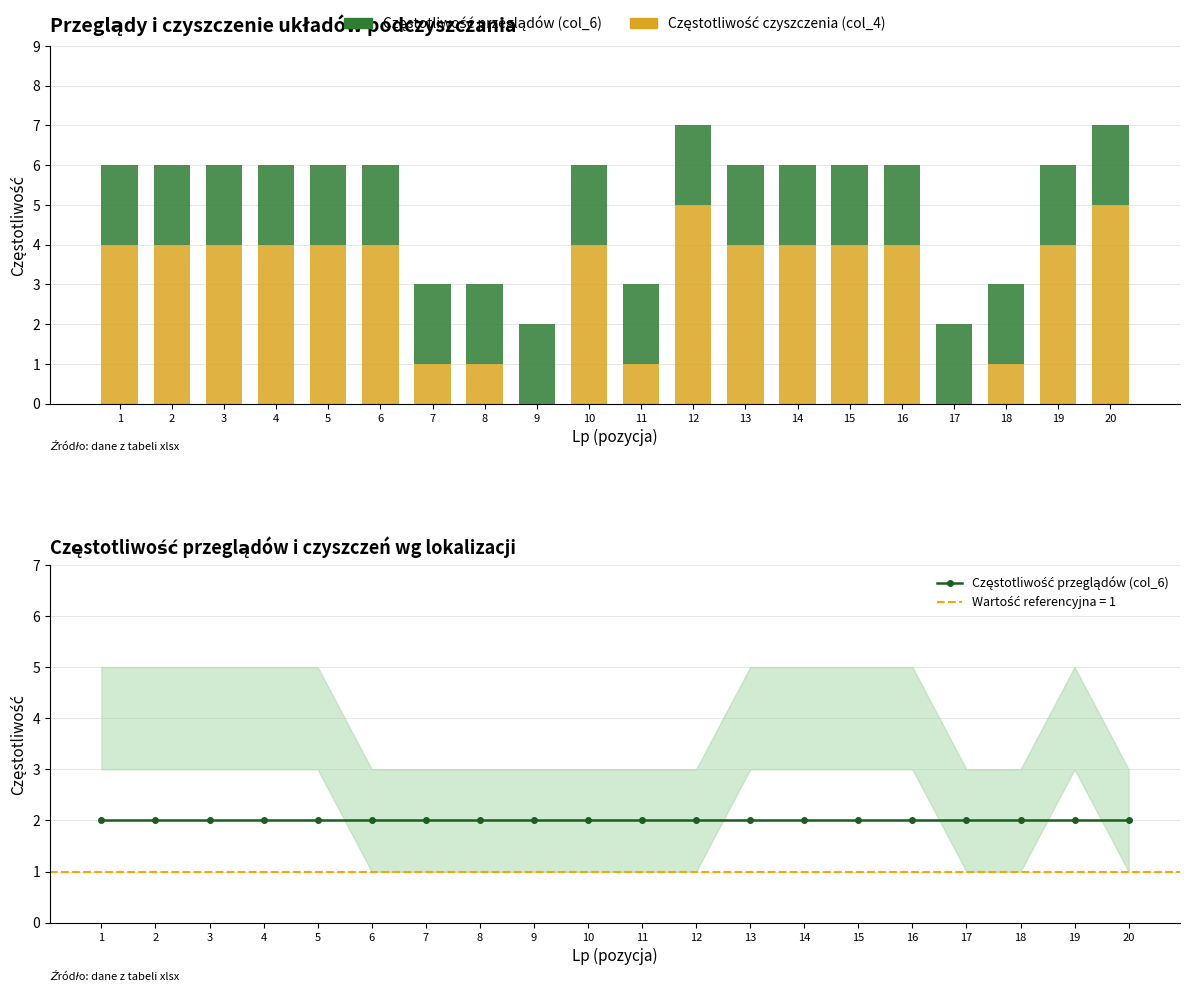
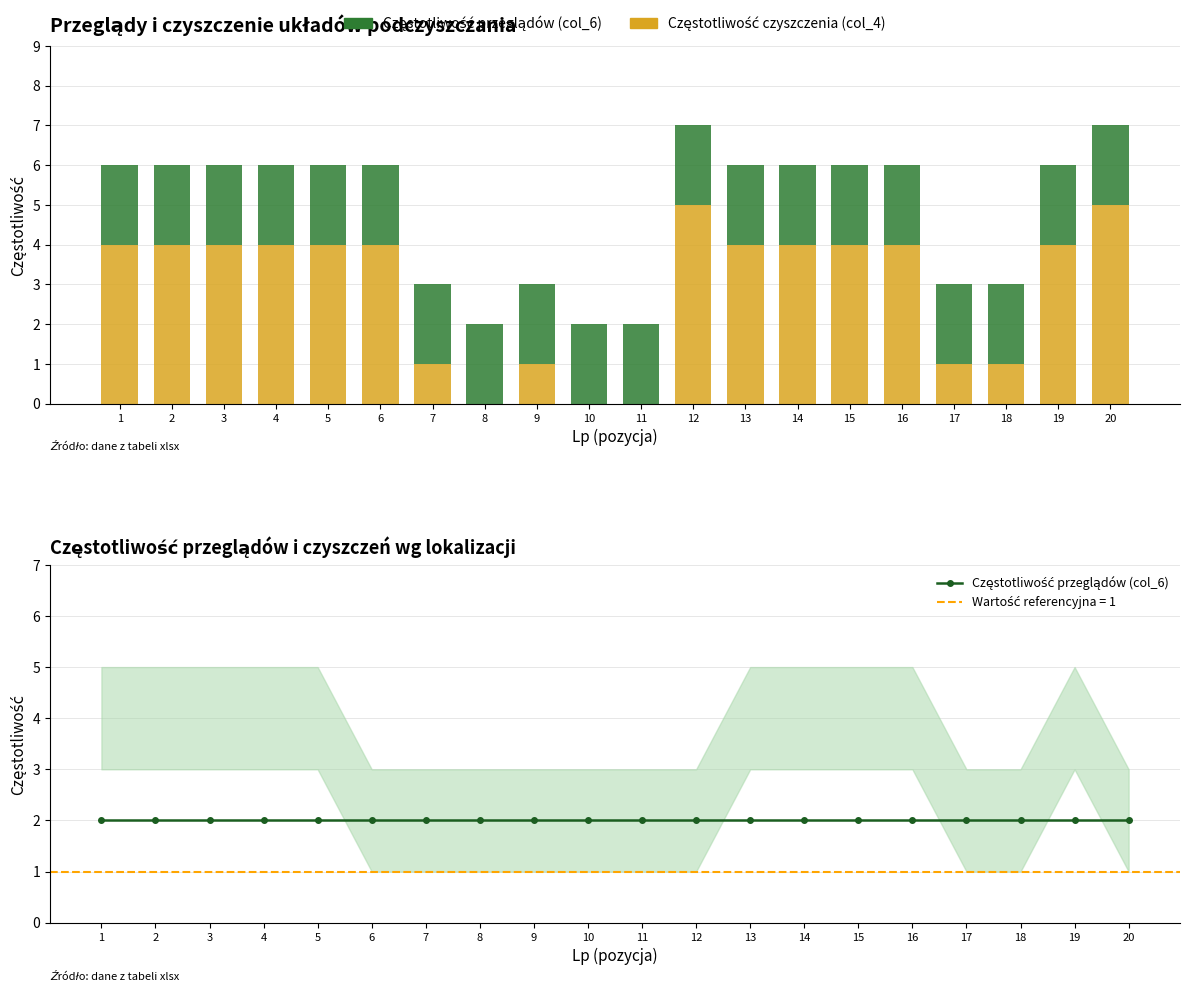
  {
    "Przeglądy i czyszczenie układów podczyszczania": {
      "Częstotliwość czyszczenia (col_4)": {
        "1": 4,
        "2": 4,
        "3": 4,
        "4": 4,
        "5": 4,
        "6": 4,
        "7": 1,
-       "8": 1,
-       "9": 0,
-       "10": 4,
-       "11": 1,
+       "8": 0,
+       "9": 1,
+       "10": 0,
+       "11": 0,
        "12": 5,
        "13": 4,
        "14": 4,
        "15": 4,
        "16": 4,
-       "17": 0,
+       "17": 1,
        "18": 1,
        "19": 4,
        "20": 5
      }
    },
    "Częstotliwość przeglądów i czyszczeń wg lokalizacji": {
      "Częstotliwość przeglądów (col_6)": {
        "1": 2.0,
        "2": 2.0,
        "3": 2.0,
        "4": 2.0,
        "5": 2.0,
        "6": 2.0,
        "7": 2.0,
        "8": 2.0,
        "9": 2.0,
        "10": 2.0,
        "11": 2.0,
        "12": 2.0,
        "13": 2.0,
        "14": 2.0,
        "15": 2.0,
        "16": 2.0,
        "17": 2.0,
        "18": 2.0,
        "19": 2.0,
        "20": 2.0
      }
    }
  }
